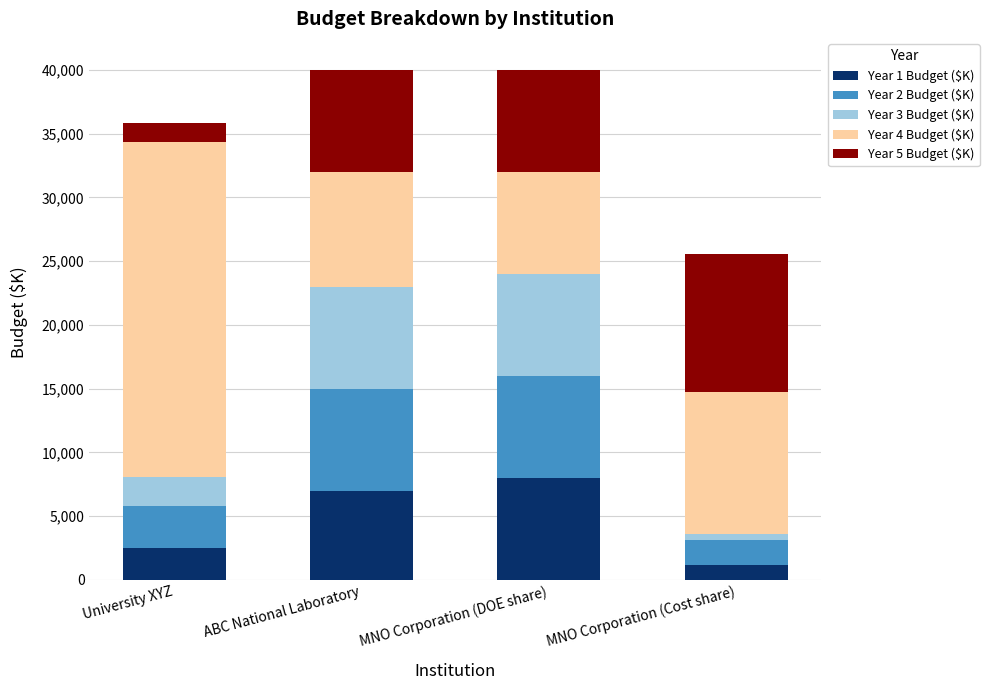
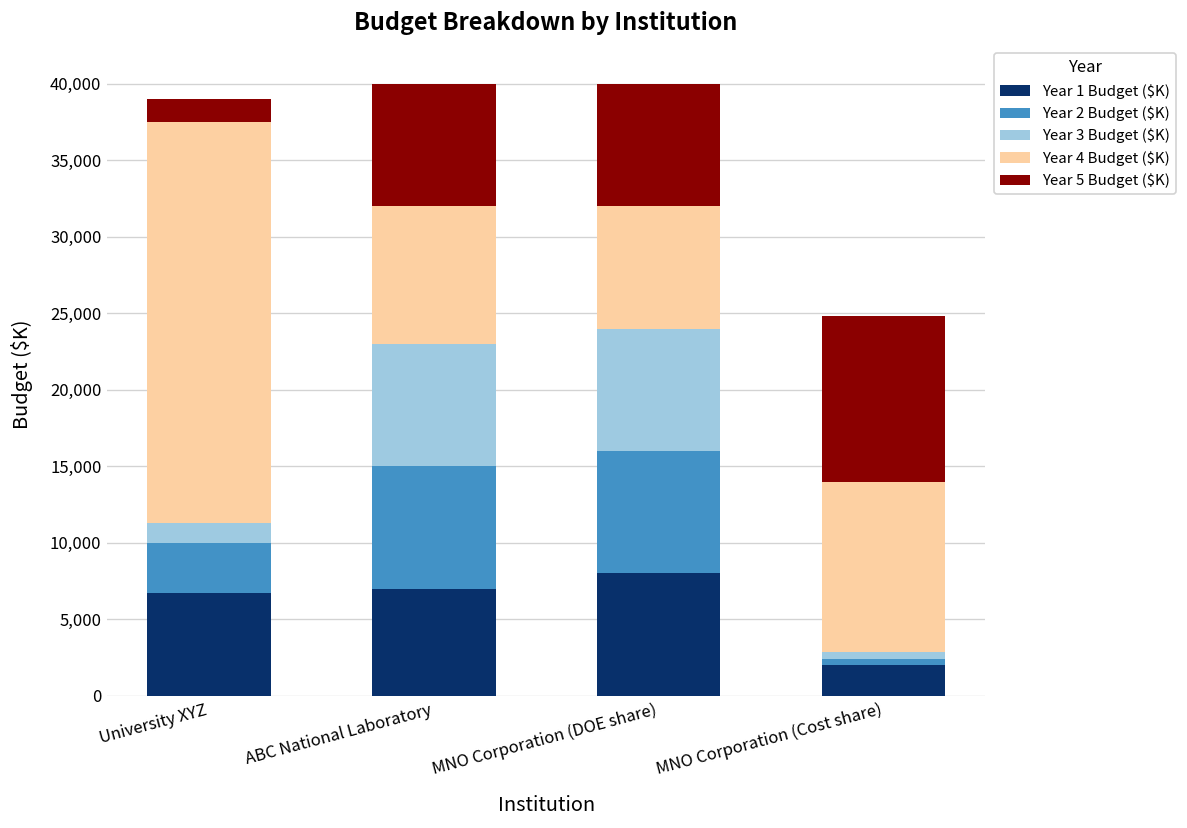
  {
    "Year 1 Budget ($K)": {
-     "University XYZ": "2,500",
+     "University XYZ": "6,700",
      "ABC National Laboratory": "7,000",
      "MNO Corporation (DOE share)": "8,000",
-     "MNO Corporation (Cost share)": "1,100"
+     "MNO Corporation (Cost share)": "2,000"
    },
    "Year 2 Budget ($K)": {
      "University XYZ": "3,300",
      "ABC National Laboratory": "8,000",
      "MNO Corporation (DOE share)": "8,000",
-     "MNO Corporation (Cost share)": "2,000"
+     "MNO Corporation (Cost share)": "400"
    },
    "Year 3 Budget ($K)": {
-     "University XYZ": "2,300",
+     "University XYZ": "1,300",
      "ABC National Laboratory": "8,000",
      "MNO Corporation (DOE share)": "8,000",
      "MNO Corporation (Cost share)": "500"
    },
    "Year 4 Budget ($K)": {
      "University XYZ": "26,300",
      "ABC National Laboratory": "9,000",
      "MNO Corporation (DOE share)": "8,000",
      "MNO Corporation (Cost share)": "11,100"
    },
    "Year 5 Budget ($K)": {
      "University XYZ": "1,500",
      "ABC National Laboratory": "8,000",
      "MNO Corporation (DOE share)": "8,000",
      "MNO Corporation (Cost share)": "10,800"
    }
  }
